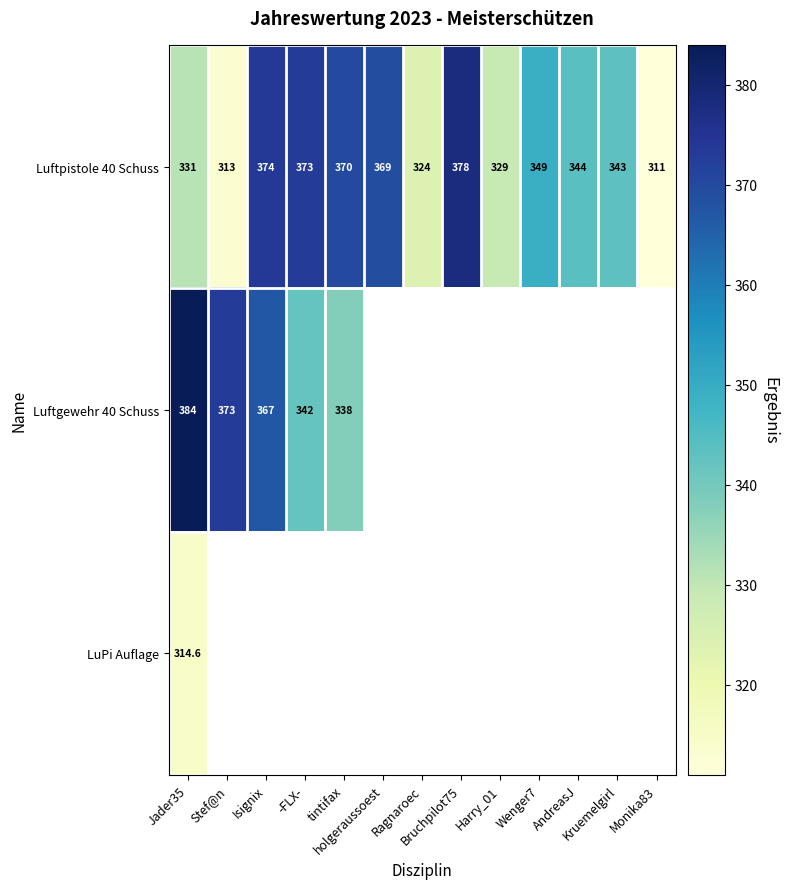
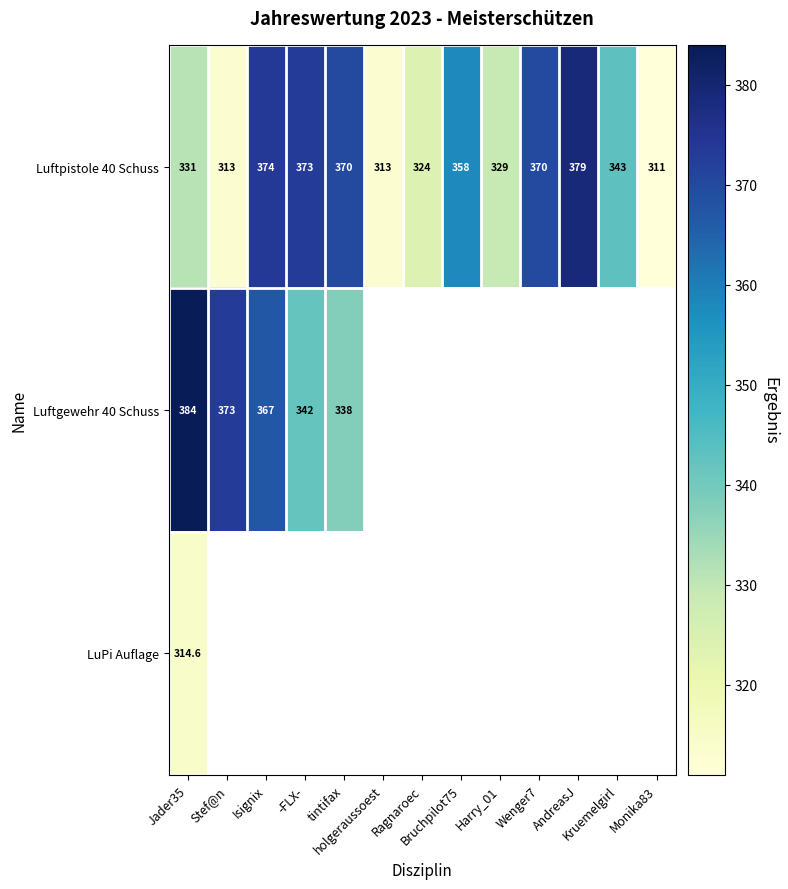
  {
    "Luftpistole 40 Schuss": {
      "Jader35": 331,
      "Stef@n": 313,
      "Isignix": 374,
      "-FLX-": 373,
      "tintifax": 370,
-     "holgeraussoest": 369,
+     "holgeraussoest": 313,
      "Ragnaroec": 324,
-     "Bruchpilot75": 378,
+     "Bruchpilot75": 358,
      "Harry_01": 329,
-     "Wenger7": 349,
-     "AndreasJ": 344,
+     "Wenger7": 370,
+     "AndreasJ": 379,
      "Kruemelgirl": 343,
      "Monika83": 311
    },
    "Luftgewehr 40 Schuss": {
      "Jader35": 384,
      "Stef@n": 373,
      "Isignix": 367,
      "-FLX-": 342,
      "tintifax": 338
    },
    "LuPi Auflage": {
      "Jader35": 314.6
    }
  }
